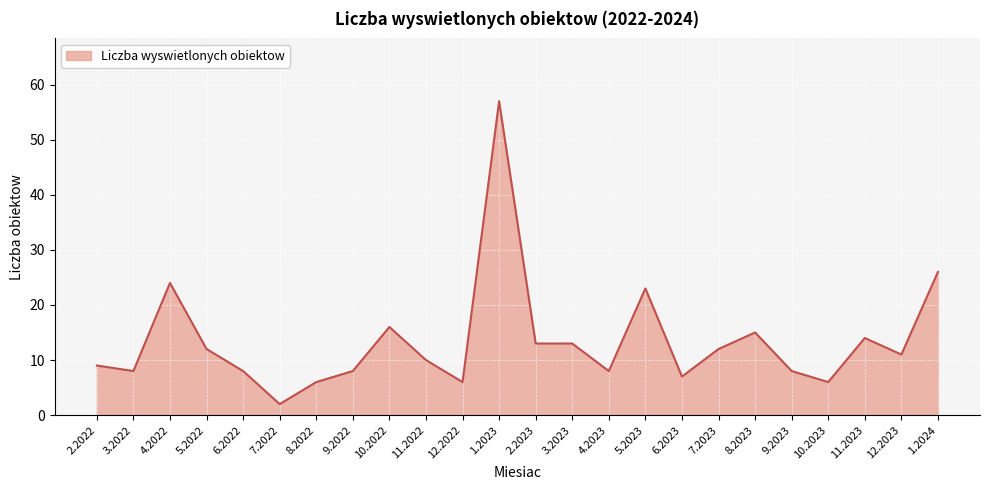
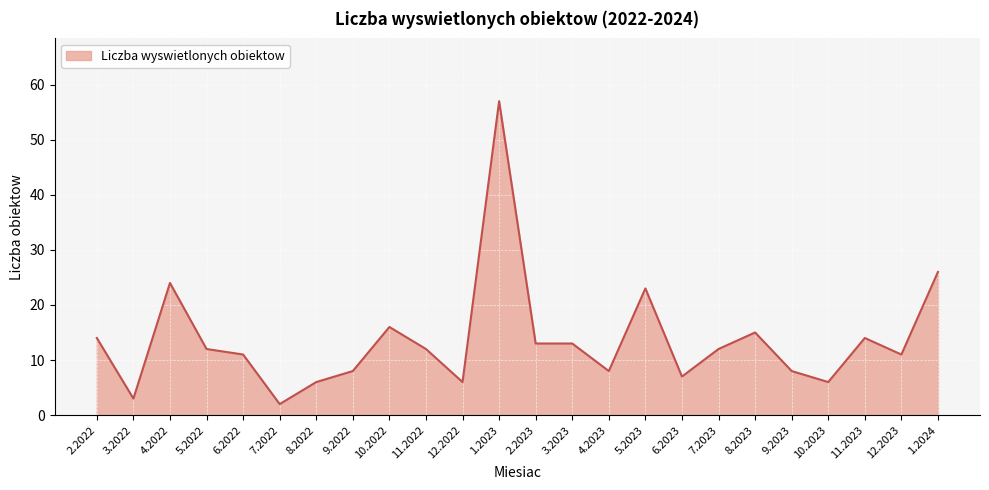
  {
-   "2.2022": 9,
-   "3.2022": 8,
+   "2.2022": 14,
+   "3.2022": 3,
    "4.2022": 24,
    "5.2022": 12,
-   "6.2022": 8,
+   "6.2022": 11,
    "7.2022": 2,
    "8.2022": 6,
    "9.2022": 8,
    "10.2022": 16,
-   "11.2022": 10,
+   "11.2022": 12,
    "12.2022": 6,
    "1.2023": 57,
    "2.2023": 13,
    "3.2023": 13,
    "4.2023": 8,
    "5.2023": 23,
    "6.2023": 7,
    "7.2023": 12,
    "8.2023": 15,
    "9.2023": 8,
    "10.2023": 6,
    "11.2023": 14,
    "12.2023": 11,
    "1.2024": 26
  }
